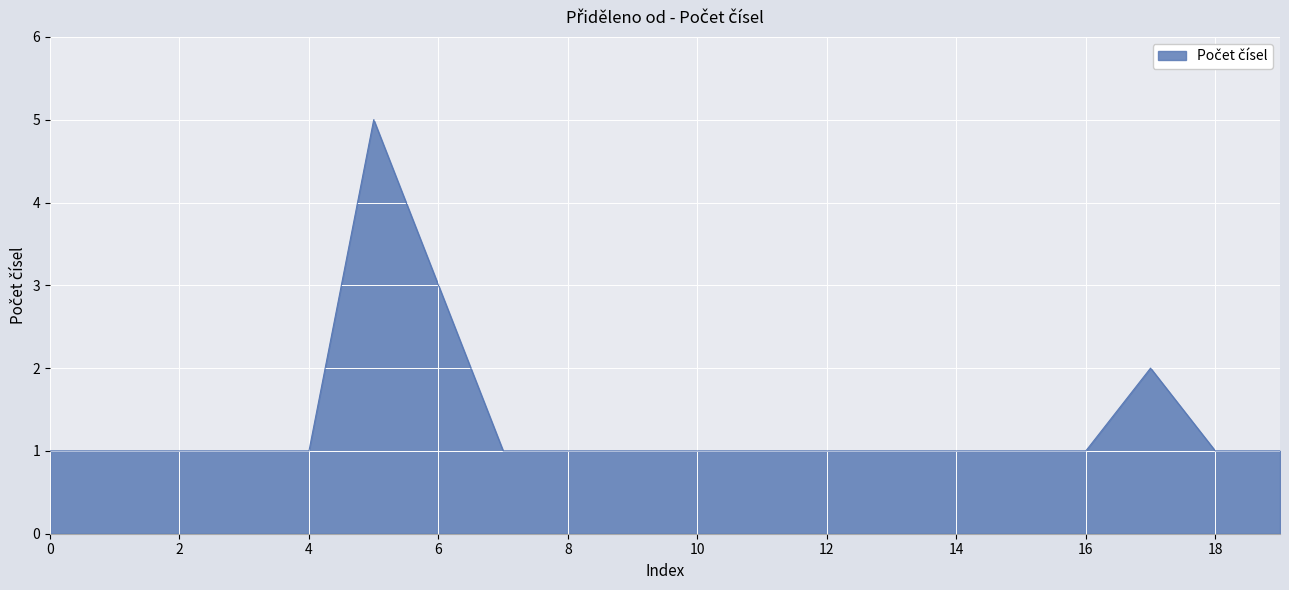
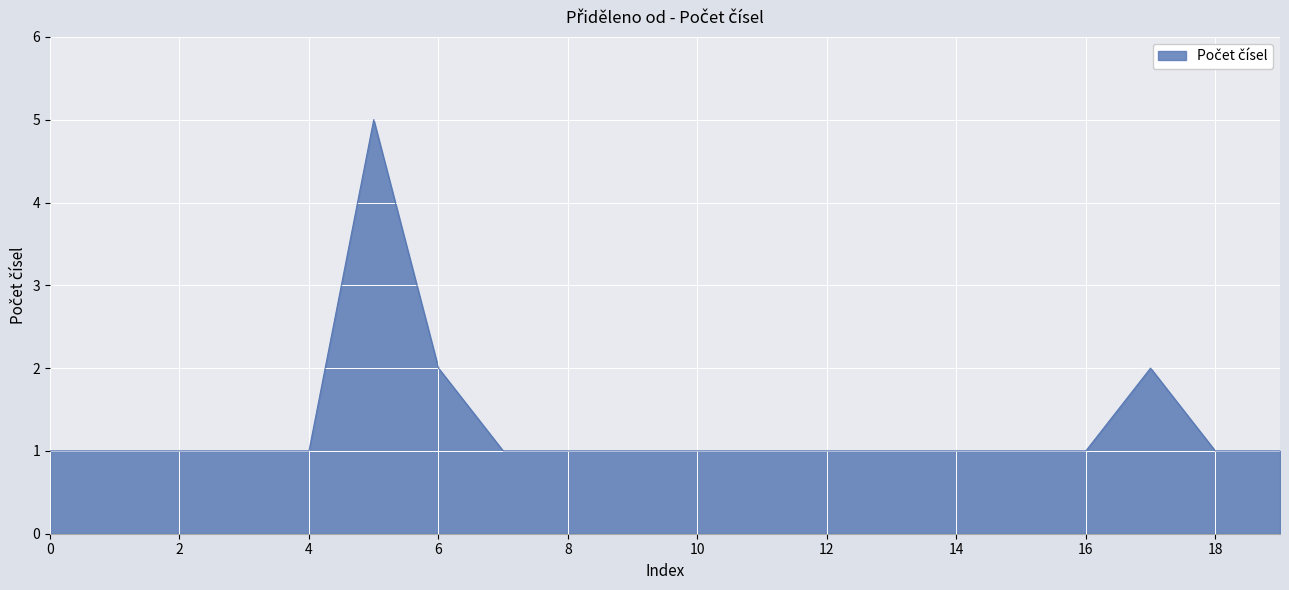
  {
    "0": 1,
    "2": 1,
    "4": 1,
-   "6": 3,
+   "6": 2,
    "8": 1,
    "10": 1,
    "12": 1,
    "14": 1,
    "16": 1,
    "18": 1
  }
